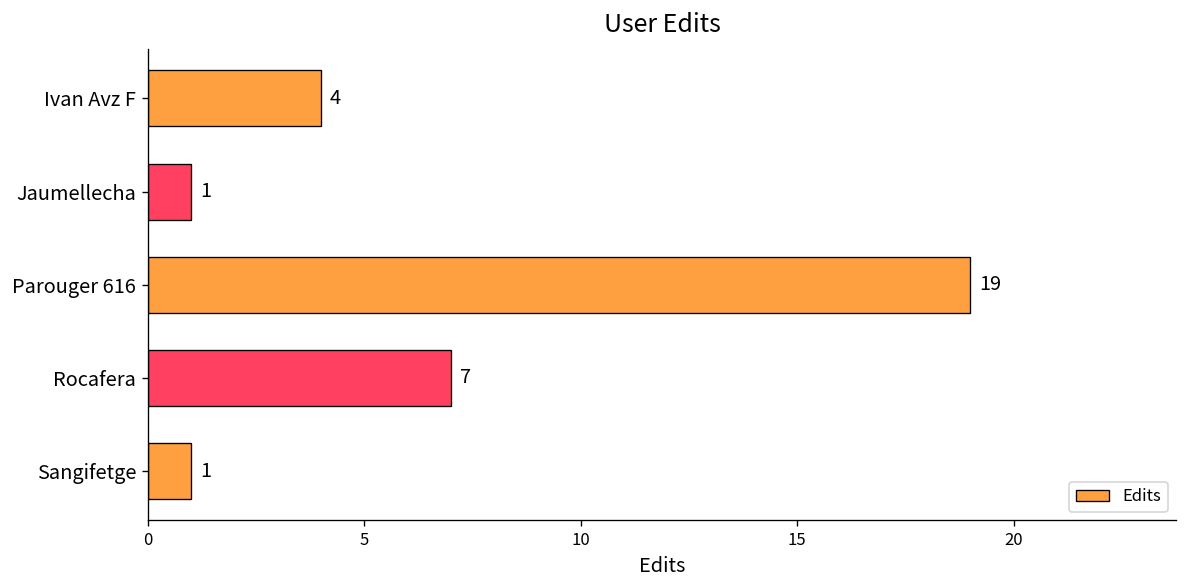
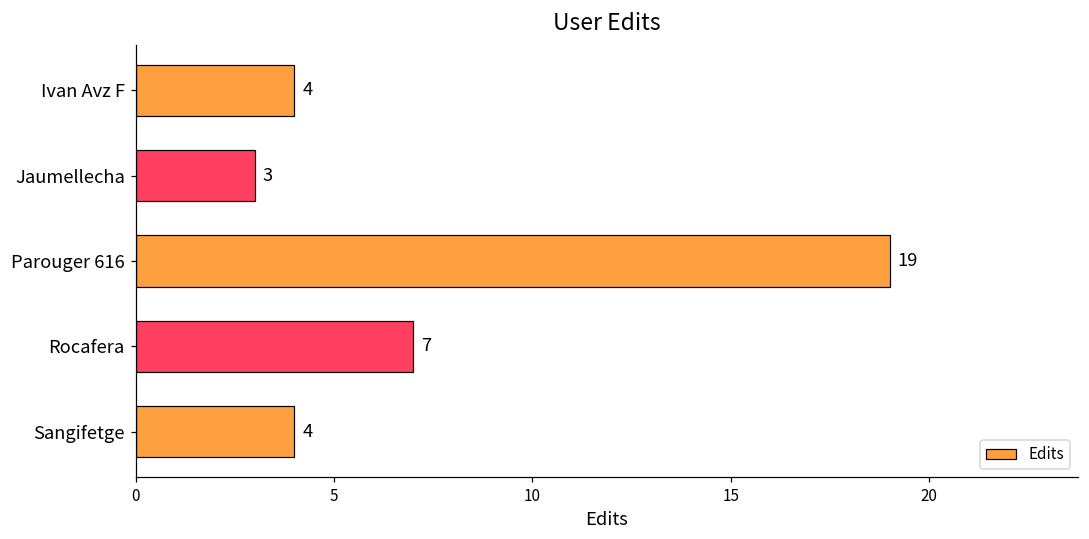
  {
    "Ivan Avz F": 4,
-   "Jaumellecha": 1,
+   "Jaumellecha": 3,
    "Parouger 616": 19,
    "Rocafera": 7,
-   "Sangifetge": 1
+   "Sangifetge": 4
  }
